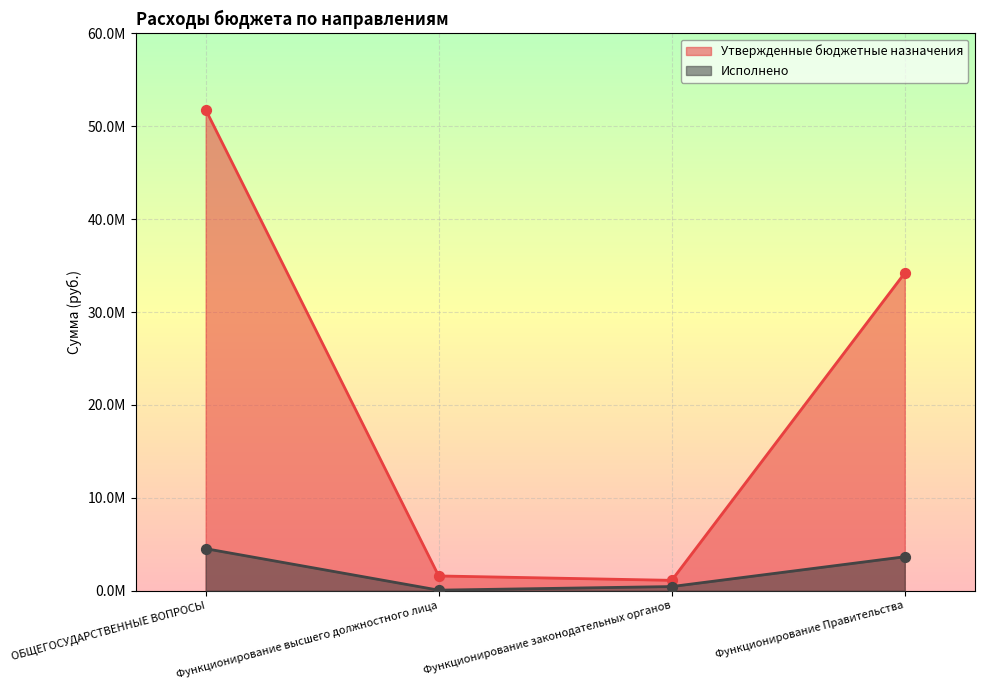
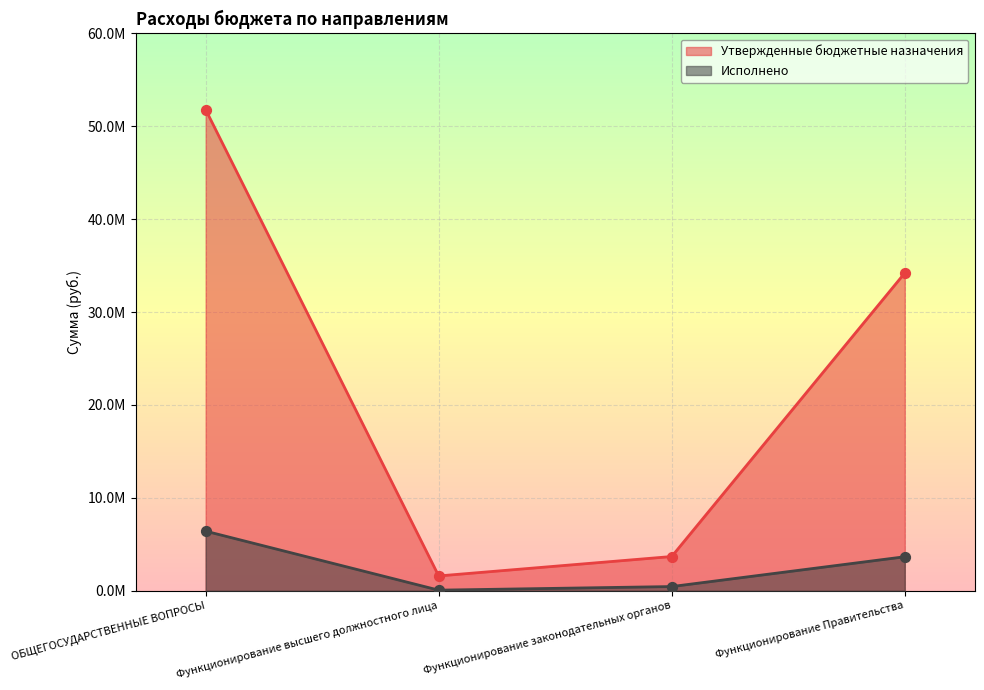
  {
    "Утвержденные бюджетные назначения": {
      "ОБЩЕГОСУДАРСТВЕННЫЕ ВОПРОСЫ": 52000000,
      "Функционирование высшего должностного лица": 2000000,
-     "Функционирование законодательных органов": 1000000,
+     "Функционирование законодательных органов": 4000000,
      "Функционирование Правительства": 34000000
    },
    "Исполнено": {
-     "ОБЩЕГОСУДАРСТВЕННЫЕ ВОПРОСЫ": 5000000,
+     "ОБЩЕГОСУДАРСТВЕННЫЕ ВОПРОСЫ": 6000000,
      "Функционирование высшего должностного лица": 0,
      "Функционирование законодательных органов": 0,
      "Функционирование Правительства": 4000000
    }
  }
